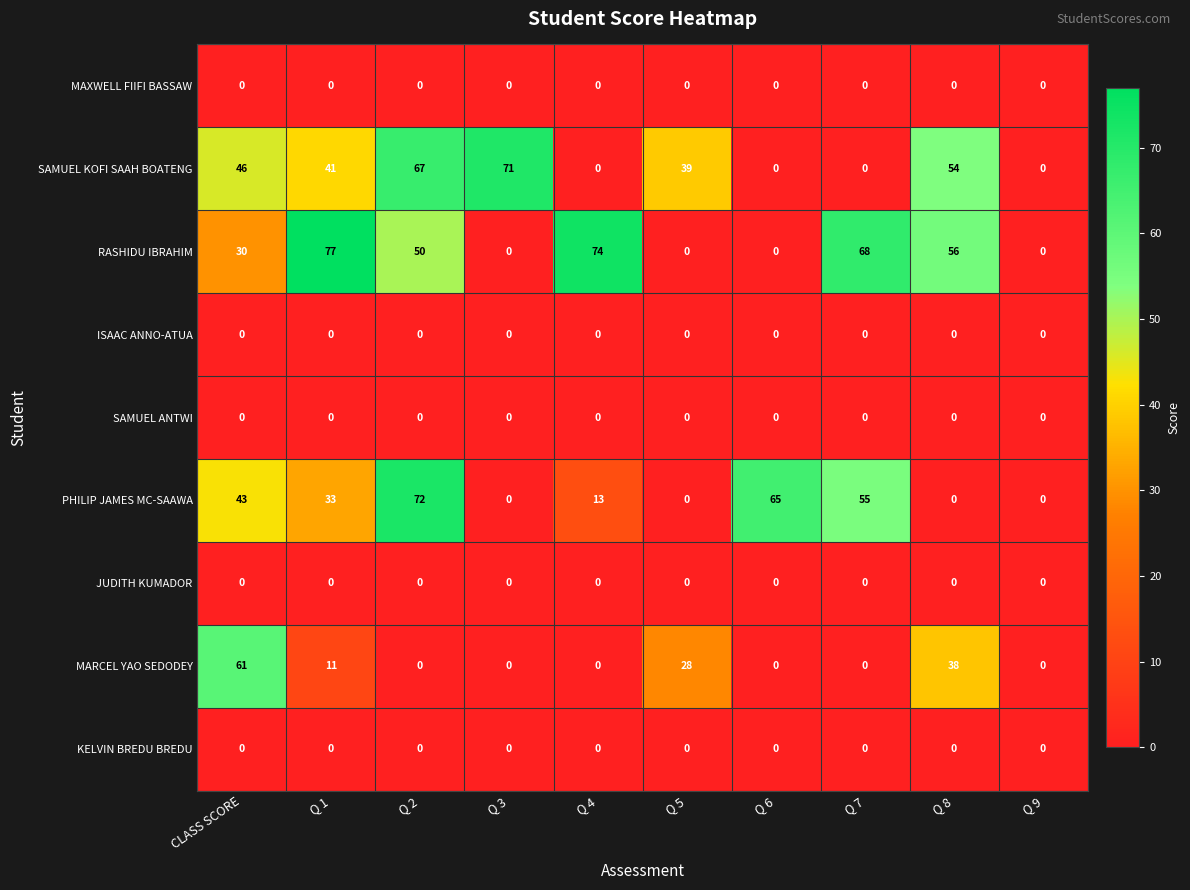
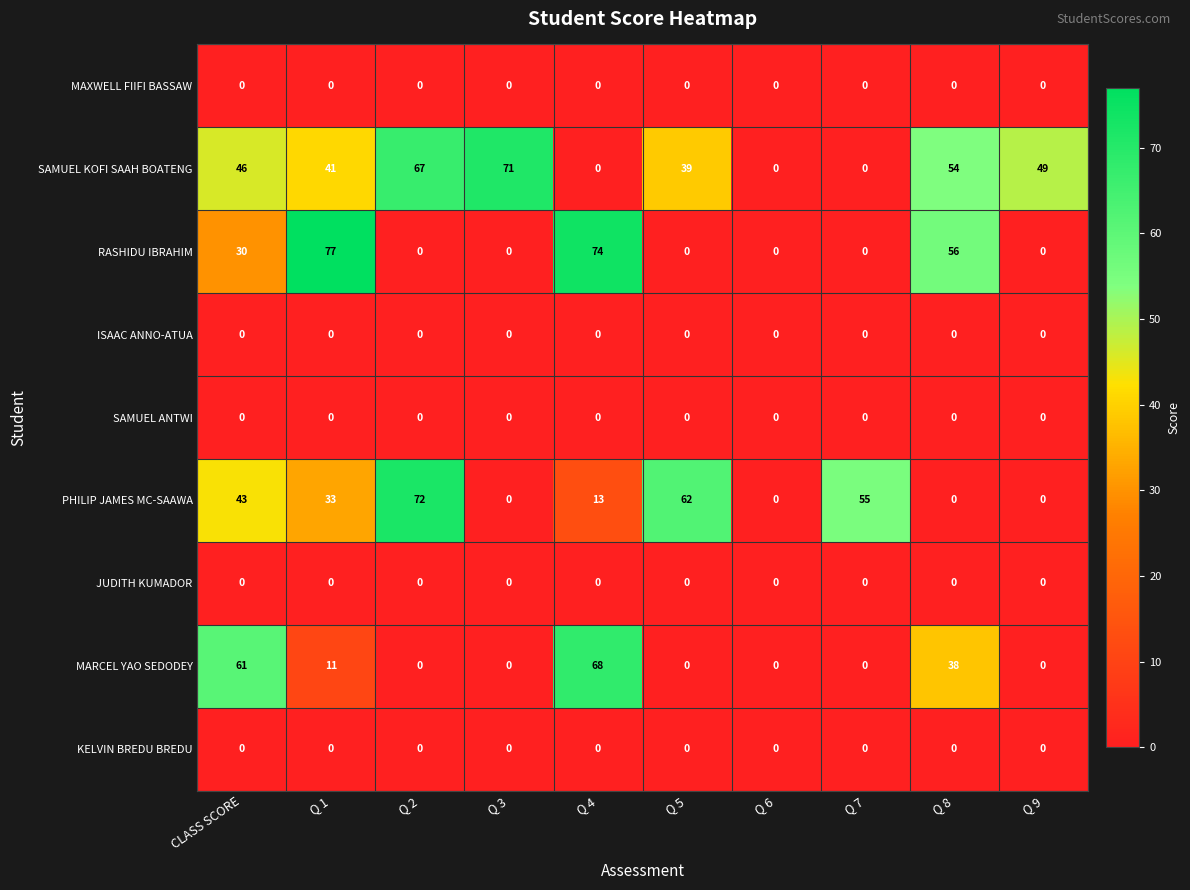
  {
    "MAXWELL FIIFI BASSAW": {
      "CLASS SCORE": 0,
      "Q 1": 0,
      "Q 2": 0,
      "Q 3": 0,
      "Q 4": 0,
      "Q 5": 0,
      "Q 6": 0,
      "Q 7": 0,
      "Q 8": 0,
      "Q 9": 0
    },
    "SAMUEL KOFI SAAH BOATENG": {
      "CLASS SCORE": 46,
      "Q 1": 41,
      "Q 2": 67,
      "Q 3": 71,
      "Q 4": 0,
      "Q 5": 39,
      "Q 6": 0,
      "Q 7": 0,
      "Q 8": 54,
-     "Q 9": 0
+     "Q 9": 49
    },
    "RASHIDU IBRAHIM": {
      "CLASS SCORE": 30,
      "Q 1": 77,
-     "Q 2": 50,
+     "Q 2": 0,
      "Q 3": 0,
      "Q 4": 74,
      "Q 5": 0,
      "Q 6": 0,
-     "Q 7": 68,
+     "Q 7": 0,
      "Q 8": 56,
      "Q 9": 0
    },
    "ISAAC ANNO-ATUA": {
      "CLASS SCORE": 0,
      "Q 1": 0,
      "Q 2": 0,
      "Q 3": 0,
      "Q 4": 0,
      "Q 5": 0,
      "Q 6": 0,
      "Q 7": 0,
      "Q 8": 0,
      "Q 9": 0
    },
    "SAMUEL ANTWI": {
      "CLASS SCORE": 0,
      "Q 1": 0,
      "Q 2": 0,
      "Q 3": 0,
      "Q 4": 0,
      "Q 5": 0,
      "Q 6": 0,
      "Q 7": 0,
      "Q 8": 0,
      "Q 9": 0
    },
    "PHILIP JAMES MC-SAAWA": {
      "CLASS SCORE": 43,
      "Q 1": 33,
      "Q 2": 72,
      "Q 3": 0,
      "Q 4": 13,
-     "Q 5": 0,
-     "Q 6": 65,
+     "Q 5": 62,
+     "Q 6": 0,
      "Q 7": 55,
      "Q 8": 0,
      "Q 9": 0
    },
    "JUDITH KUMADOR": {
      "CLASS SCORE": 0,
      "Q 1": 0,
      "Q 2": 0,
      "Q 3": 0,
      "Q 4": 0,
      "Q 5": 0,
      "Q 6": 0,
      "Q 7": 0,
      "Q 8": 0,
      "Q 9": 0
    },
    "MARCEL YAO SEDODEY": {
      "CLASS SCORE": 61,
      "Q 1": 11,
      "Q 2": 0,
      "Q 3": 0,
-     "Q 4": 0,
-     "Q 5": 28,
+     "Q 4": 68,
+     "Q 5": 0,
      "Q 6": 0,
      "Q 7": 0,
      "Q 8": 38,
      "Q 9": 0
    },
    "KELVIN BREDU BREDU": {
      "CLASS SCORE": 0,
      "Q 1": 0,
      "Q 2": 0,
      "Q 3": 0,
      "Q 4": 0,
      "Q 5": 0,
      "Q 6": 0,
      "Q 7": 0,
      "Q 8": 0,
      "Q 9": 0
    }
  }
